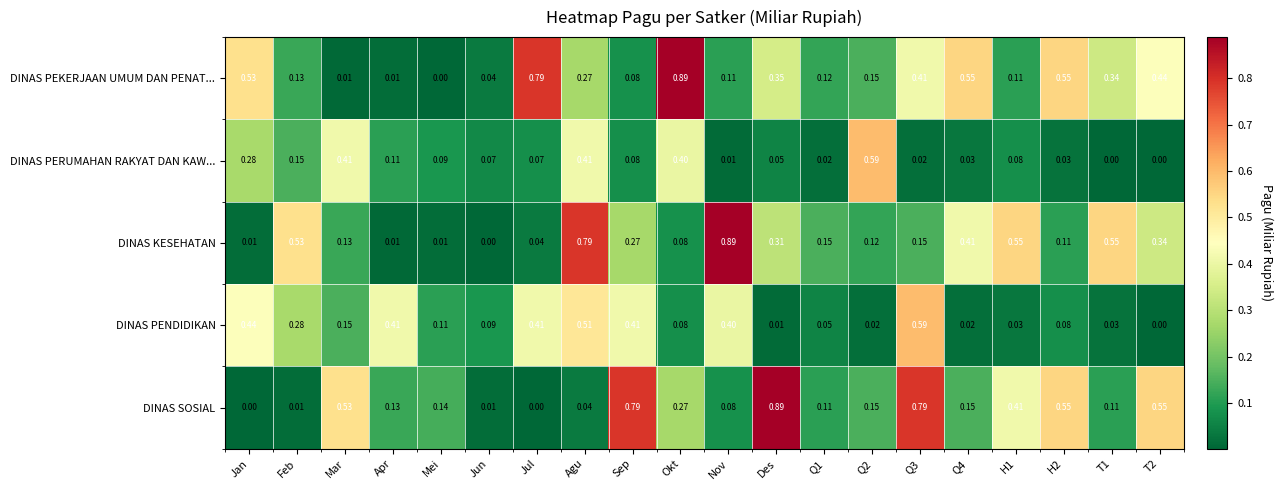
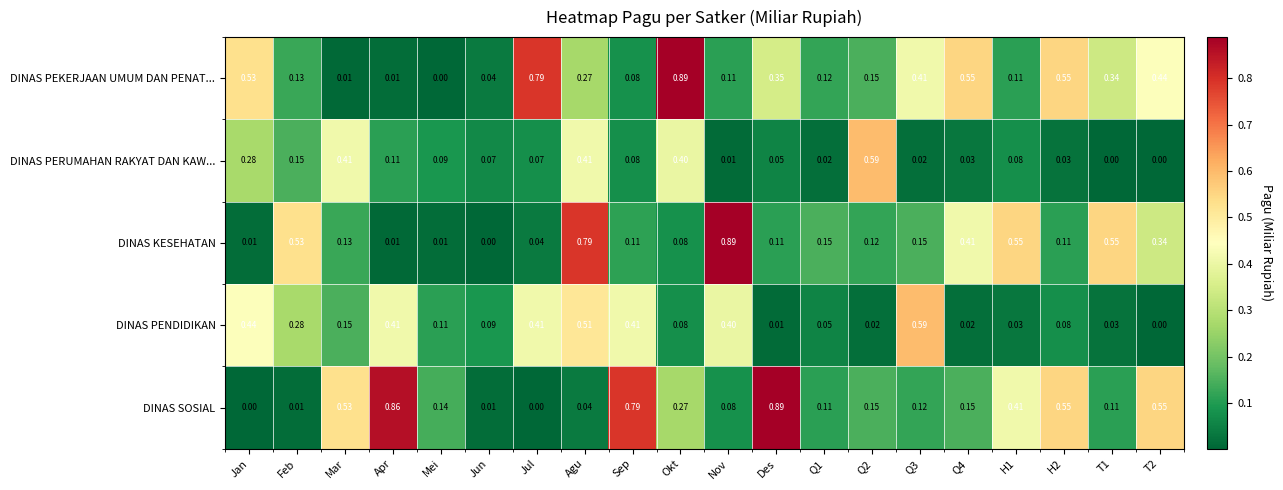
  {
    "DINAS PEKERJAAN UMUM DAN PENAT...": {
      "Jan": 0.53,
      "Feb": 0.13,
      "Mar": 0.01,
      "Apr": 0.01,
      "Mei": 0.00,
      "Jun": 0.04,
      "Jul": 0.79,
      "Agu": 0.27,
      "Sep": 0.08,
      "Okt": 0.89,
      "Nov": 0.11,
      "Des": 0.35,
      "Q1": 0.12,
      "Q2": 0.15,
      "Q3": 0.41,
      "Q4": 0.55,
      "H1": 0.11,
      "H2": 0.55,
      "T1": 0.34,
      "T2": 0.44
    },
    "DINAS PERUMAHAN RAKYAT DAN KAW...": {
      "Jan": 0.28,
      "Feb": 0.15,
      "Mar": 0.41,
      "Apr": 0.11,
      "Mei": 0.09,
      "Jun": 0.07,
      "Jul": 0.07,
      "Agu": 0.41,
      "Sep": 0.08,
      "Okt": 0.40,
      "Nov": 0.01,
      "Des": 0.05,
      "Q1": 0.02,
      "Q2": 0.59,
      "Q3": 0.02,
      "Q4": 0.03,
      "H1": 0.08,
      "H2": 0.03,
      "T1": 0.00,
      "T2": 0.00
    },
    "DINAS KESEHATAN": {
      "Jan": 0.01,
      "Feb": 0.53,
      "Mar": 0.13,
      "Apr": 0.01,
      "Mei": 0.01,
      "Jun": 0.00,
      "Jul": 0.04,
      "Agu": 0.79,
-     "Sep": 0.27,
+     "Sep": 0.11,
      "Okt": 0.08,
      "Nov": 0.89,
-     "Des": 0.31,
+     "Des": 0.11,
      "Q1": 0.15,
      "Q2": 0.12,
      "Q3": 0.15,
      "Q4": 0.41,
      "H1": 0.55,
      "H2": 0.11,
      "T1": 0.55,
      "T2": 0.34
    },
    "DINAS PENDIDIKAN": {
      "Jan": 0.44,
      "Feb": 0.28,
      "Mar": 0.15,
      "Apr": 0.41,
      "Mei": 0.11,
      "Jun": 0.09,
      "Jul": 0.41,
      "Agu": 0.51,
      "Sep": 0.41,
      "Okt": 0.08,
      "Nov": 0.40,
      "Des": 0.01,
      "Q1": 0.05,
      "Q2": 0.02,
      "Q3": 0.59,
      "Q4": 0.02,
      "H1": 0.03,
      "H2": 0.08,
      "T1": 0.03,
      "T2": 0.00
    },
    "DINAS SOSIAL": {
      "Jan": 0.00,
      "Feb": 0.01,
      "Mar": 0.53,
-     "Apr": 0.13,
+     "Apr": 0.86,
      "Mei": 0.14,
      "Jun": 0.01,
      "Jul": 0.00,
      "Agu": 0.04,
      "Sep": 0.79,
      "Okt": 0.27,
      "Nov": 0.08,
      "Des": 0.89,
      "Q1": 0.11,
      "Q2": 0.15,
-     "Q3": 0.79,
+     "Q3": 0.12,
      "Q4": 0.15,
      "H1": 0.41,
      "H2": 0.55,
      "T1": 0.11,
      "T2": 0.55
    }
  }
